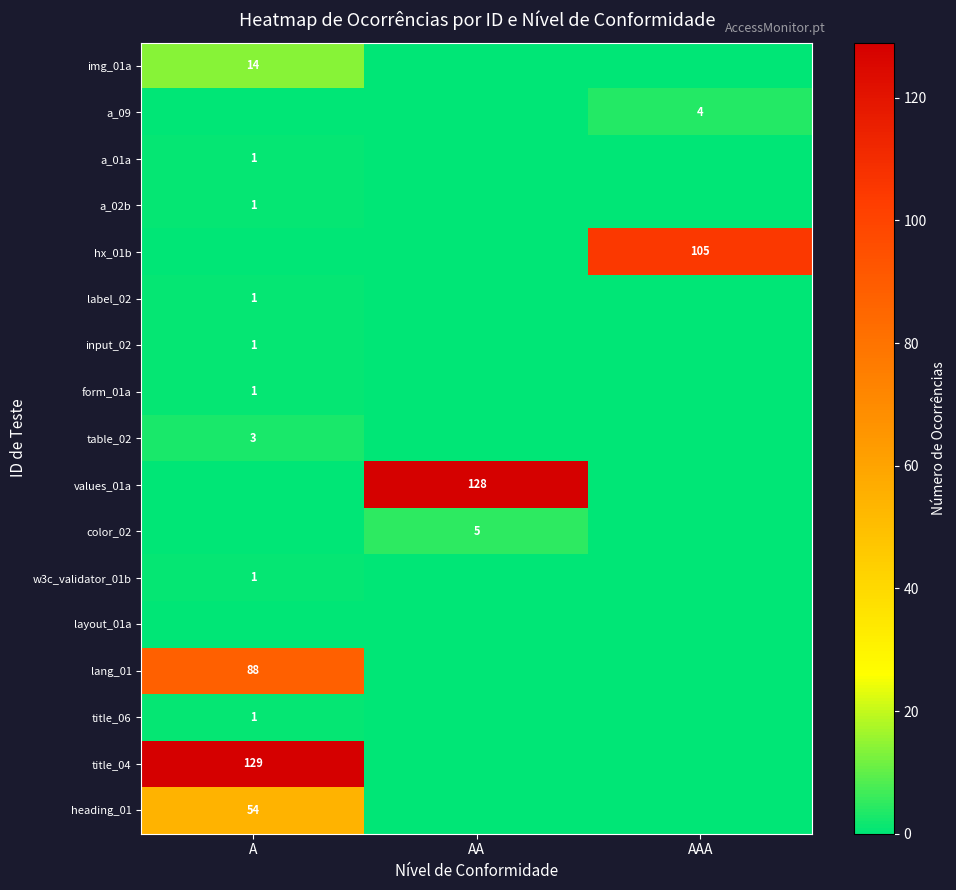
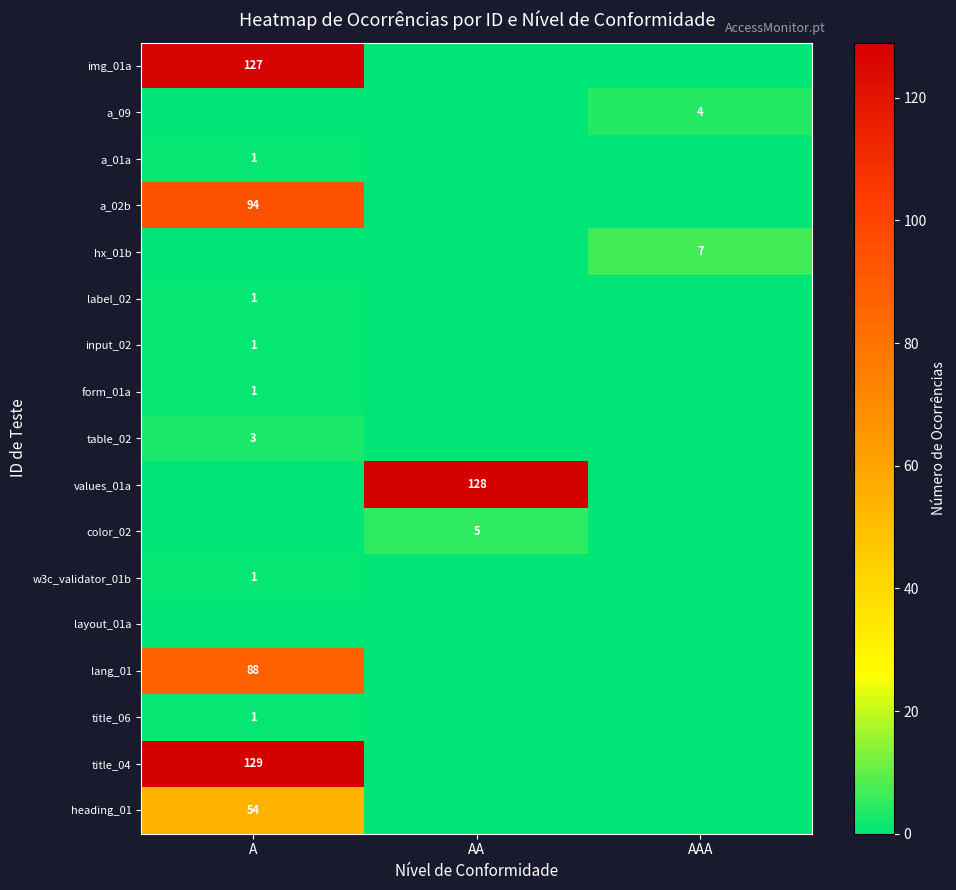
  {
    "img_01a": {
-     "A": 14
+     "A": 127
    },
    "a_09": {
      "AAA": 4
    },
    "a_01a": {
      "A": 1
    },
    "a_02b": {
-     "A": 1
+     "A": 94
    },
    "hx_01b": {
-     "AAA": 105
+     "AAA": 7
    },
    "label_02": {
      "A": 1
    },
    "input_02": {
      "A": 1
    },
    "form_01a": {
      "A": 1
    },
    "table_02": {
      "A": 3
    },
    "values_01a": {
      "AA": 128
    },
    "color_02": {
      "AA": 5
    },
    "w3c_validator_01b": {
      "A": 1
    },
    "lang_01": {
      "A": 88
    },
    "title_06": {
      "A": 1
    },
    "title_04": {
      "A": 129
    },
    "heading_01": {
      "A": 54
    }
  }
